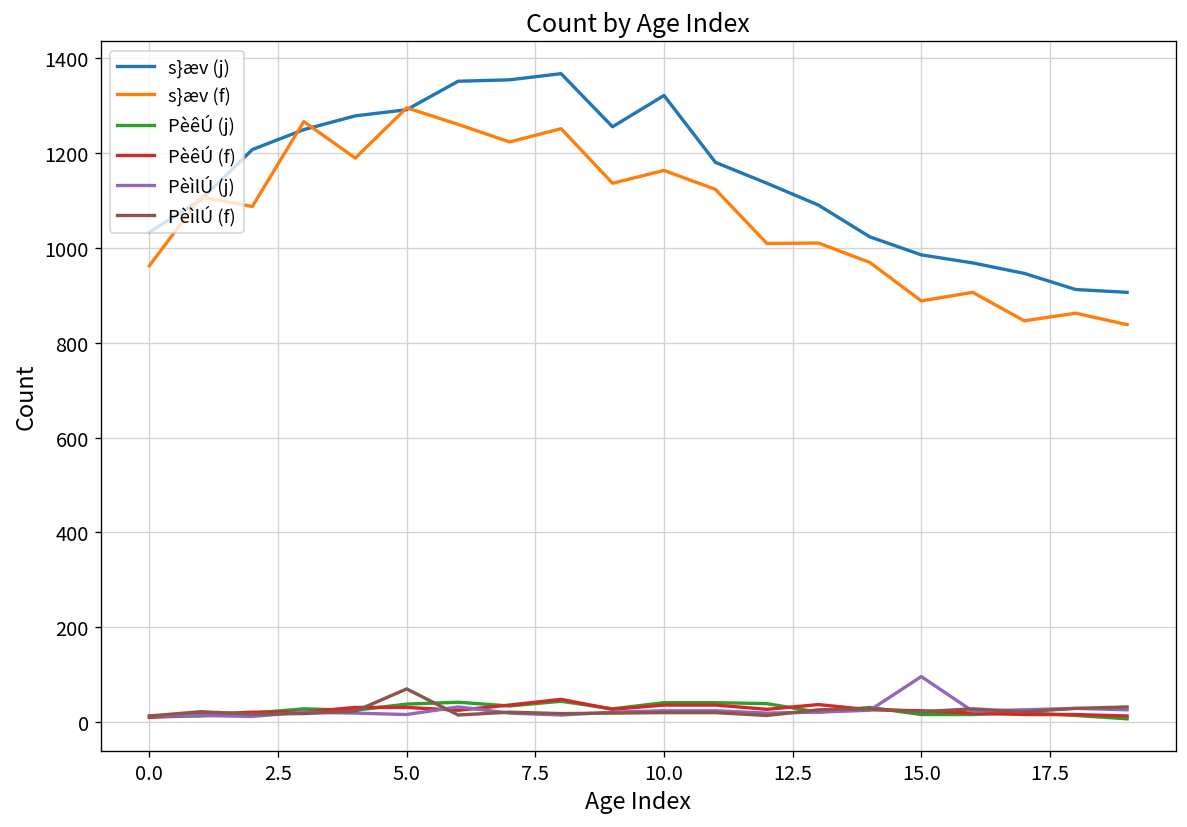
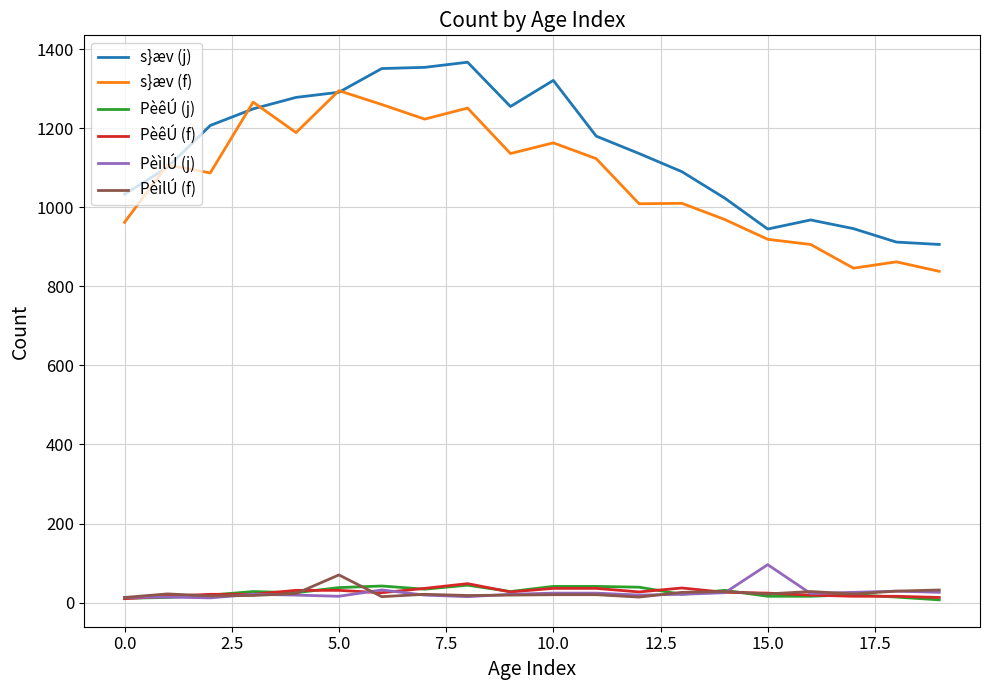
  {
    "s}æv (j)": {
      "10.0": 1320,
-     "15.0": 990
+     "15.0": 950
    },
    "s}æv (f)": {
      "0.0": 960,
      "10.0": 1160,
-     "15.0": 890
+     "15.0": 920
    },
    "PèêÚ (j)": {
      "5.0": 40
    },
    "PèêÚ (f)": {
      "5.0": 30
    },
    "PèìlÚ (j)": {
      "5.0": 20,
      "15.0": 100
    },
    "PèìlÚ (f)": {
      "5.0": 70
    }
  }
